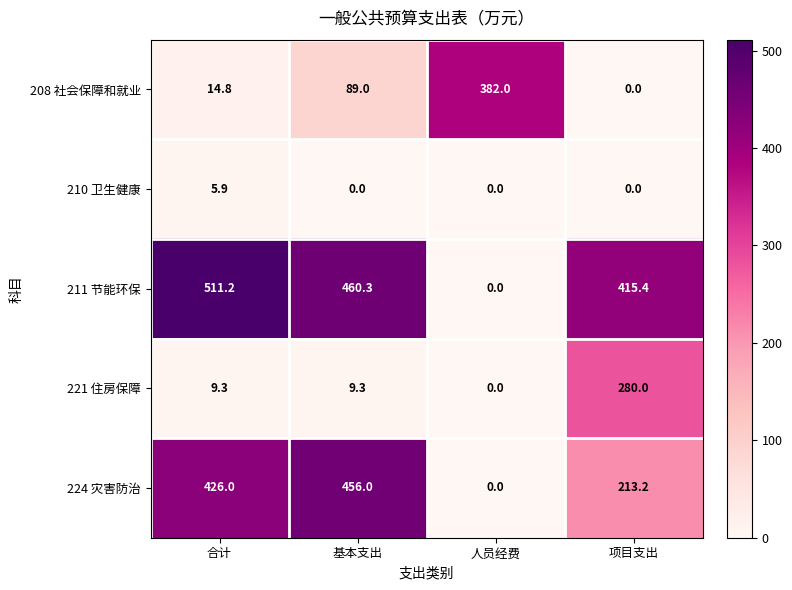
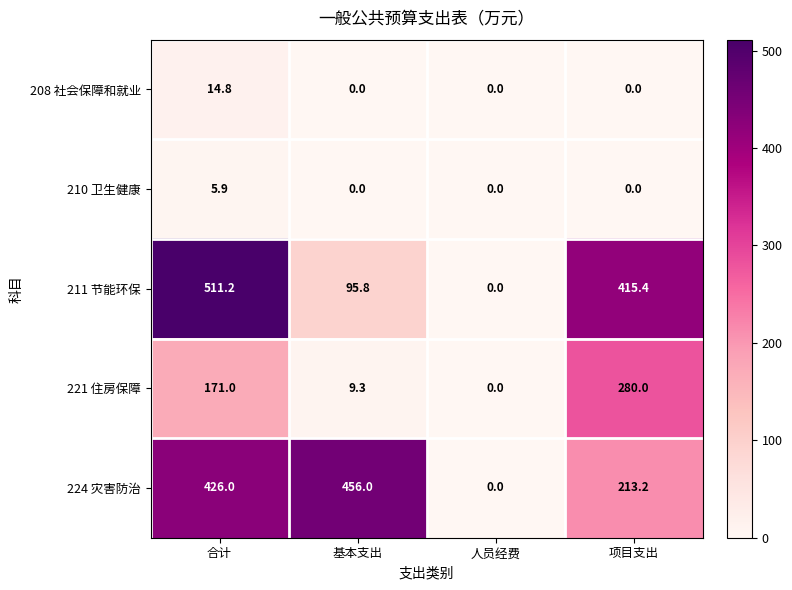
  {
    "208 社会保障和就业": {
      "合计": 14.8,
-     "基本支出": 89.0,
-     "人员经费": 382.0,
+     "基本支出": 0.0,
+     "人员经费": 0.0,
      "项目支出": 0.0
    },
    "210 卫生健康": {
      "合计": 5.9,
      "基本支出": 0.0,
      "人员经费": 0.0,
      "项目支出": 0.0
    },
    "211 节能环保": {
      "合计": 511.2,
-     "基本支出": 460.3,
+     "基本支出": 95.8,
      "人员经费": 0.0,
      "项目支出": 415.4
    },
    "221 住房保障": {
-     "合计": 9.3,
+     "合计": 171.0,
      "基本支出": 9.3,
      "人员经费": 0.0,
      "项目支出": 280.0
    },
    "224 灾害防治": {
      "合计": 426.0,
      "基本支出": 456.0,
      "人员经费": 0.0,
      "项目支出": 213.2
    }
  }
